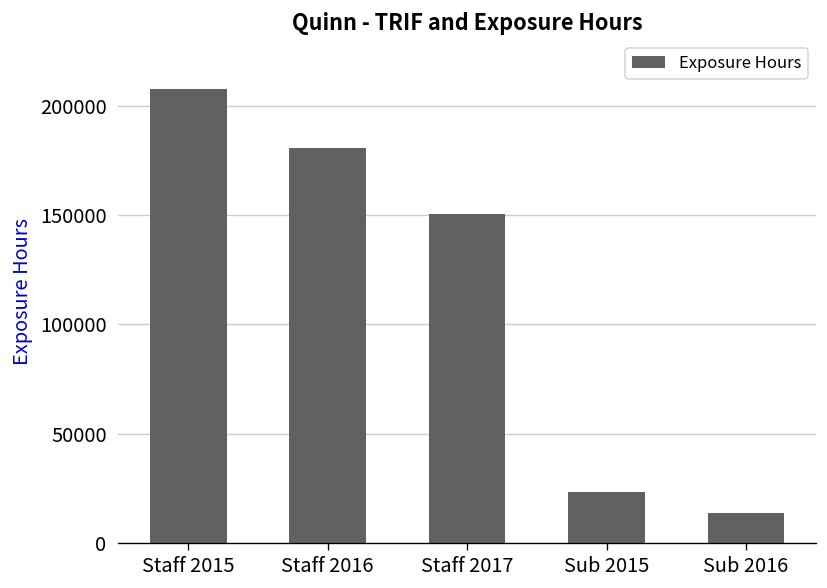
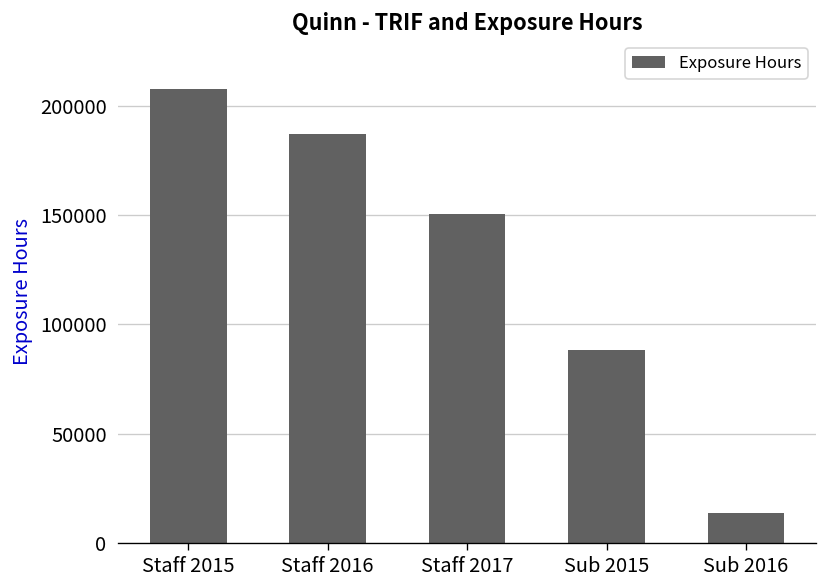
  {
    "Staff 2015": 208000,
-   "Staff 2016": 181000,
+   "Staff 2016": 187000,
    "Staff 2017": 151000,
-   "Sub 2015": 24000,
+   "Sub 2015": 88000,
    "Sub 2016": 14000
  }
